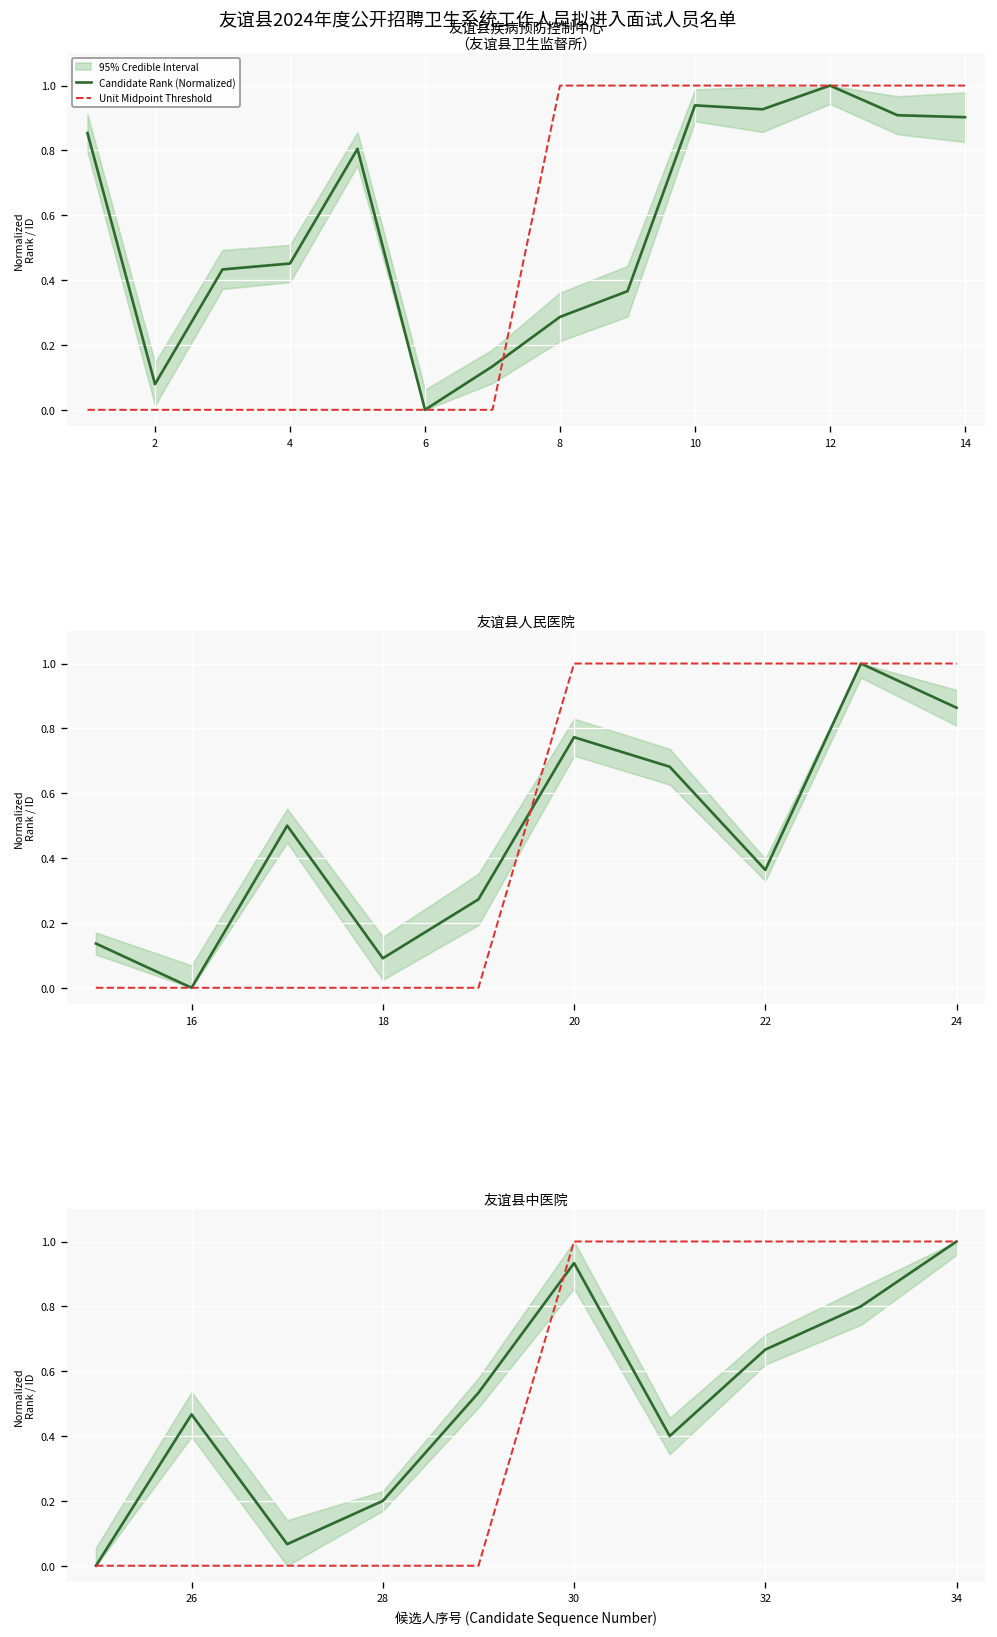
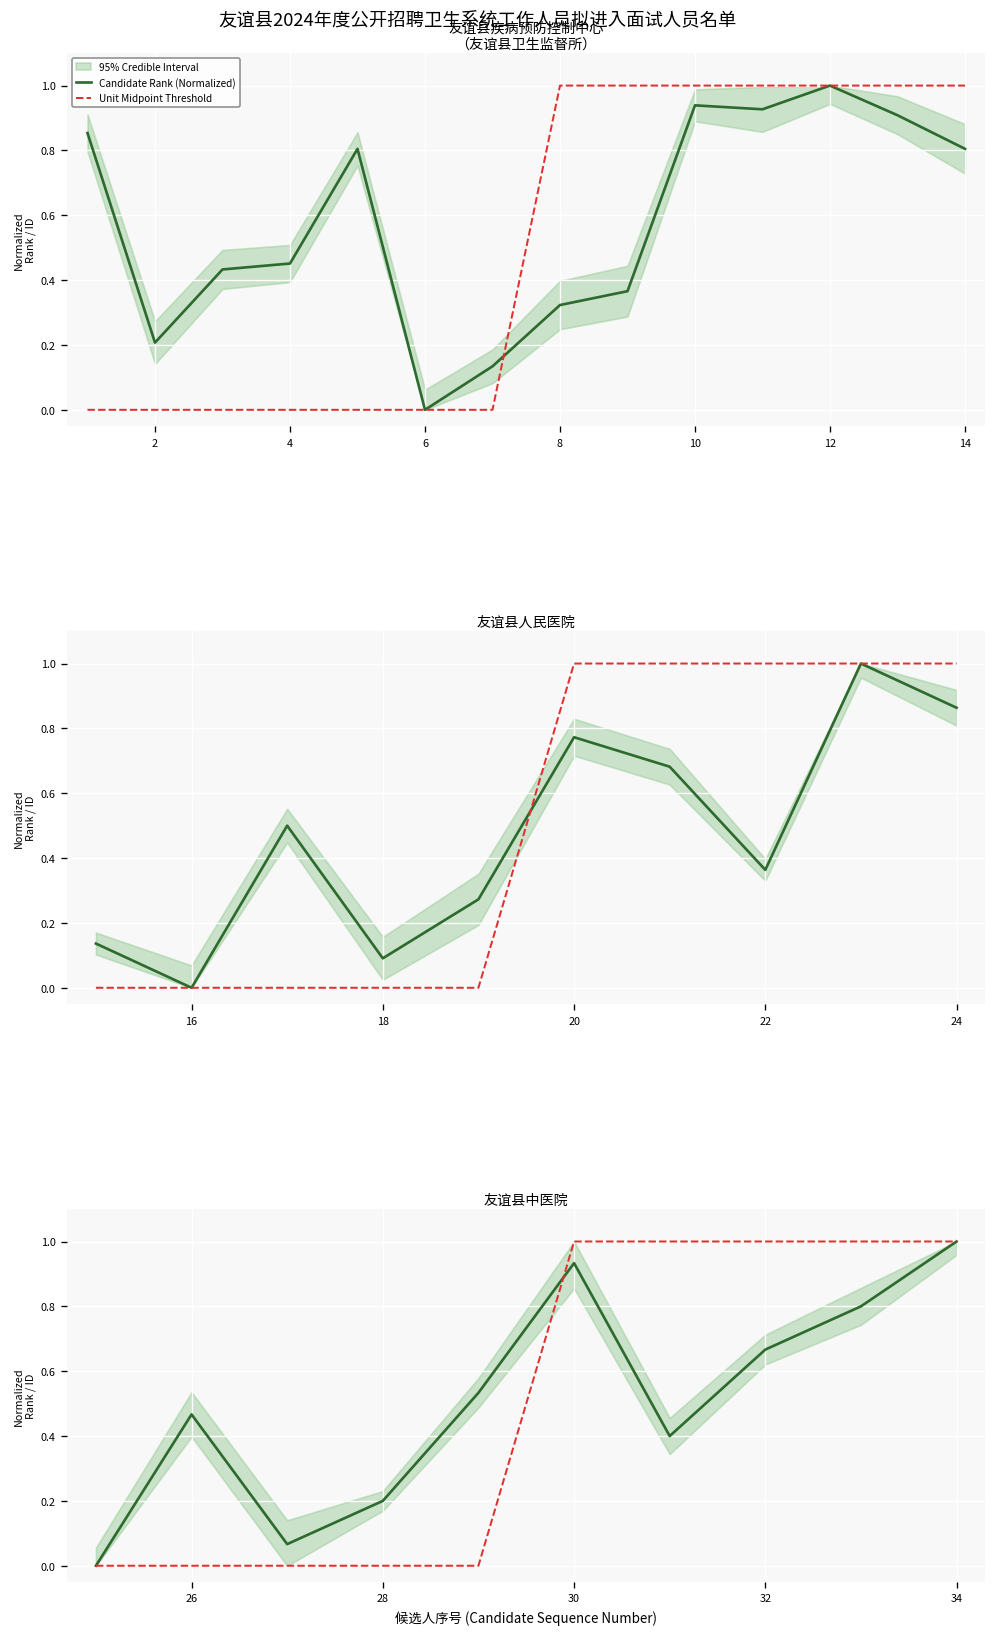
  {
    "友谊县疾病预防控制中心 （友谊县卫生监督所）": {
      "Candidate Rank (Normalized)": {
-       "2": 0.08,
+       "2": 0.21,
        "4": 0.45,
-       "8": 0.29,
+       "8": 0.32,
        "10": 0.94,
-       "14": 0.90
+       "14": 0.80
      },
      "95% Credible Interval": {
        "6": 0.06
      },
      "Unit Midpoint Threshold": {
        "2": 0.00,
        "4": 0.00,
        "8": 1.00,
        "10": 1.00,
        "14": 1.00
      }
    },
    "友谊县人民医院": {
      "95% Credible Interval": {
        "16": 0.07
      },
      "Candidate Rank (Normalized)": {
        "18": 0.09,
        "20": 0.77,
        "22": 0.36,
        "24": 0.86
      },
      "Unit Midpoint Threshold": {
        "18": 0.00,
        "20": 1.00,
        "22": 1.00,
        "24": 1.00
      }
    },
    "友谊县中医院": {
      "Candidate Rank (Normalized)": {
        "26": 0.47,
        "28": 0.20,
        "30": 0.93,
        "32": 0.67
      },
      "Unit Midpoint Threshold": {
        "26": 0.00,
        "28": 0.00,
        "32": 1.00
      }
    }
  }
